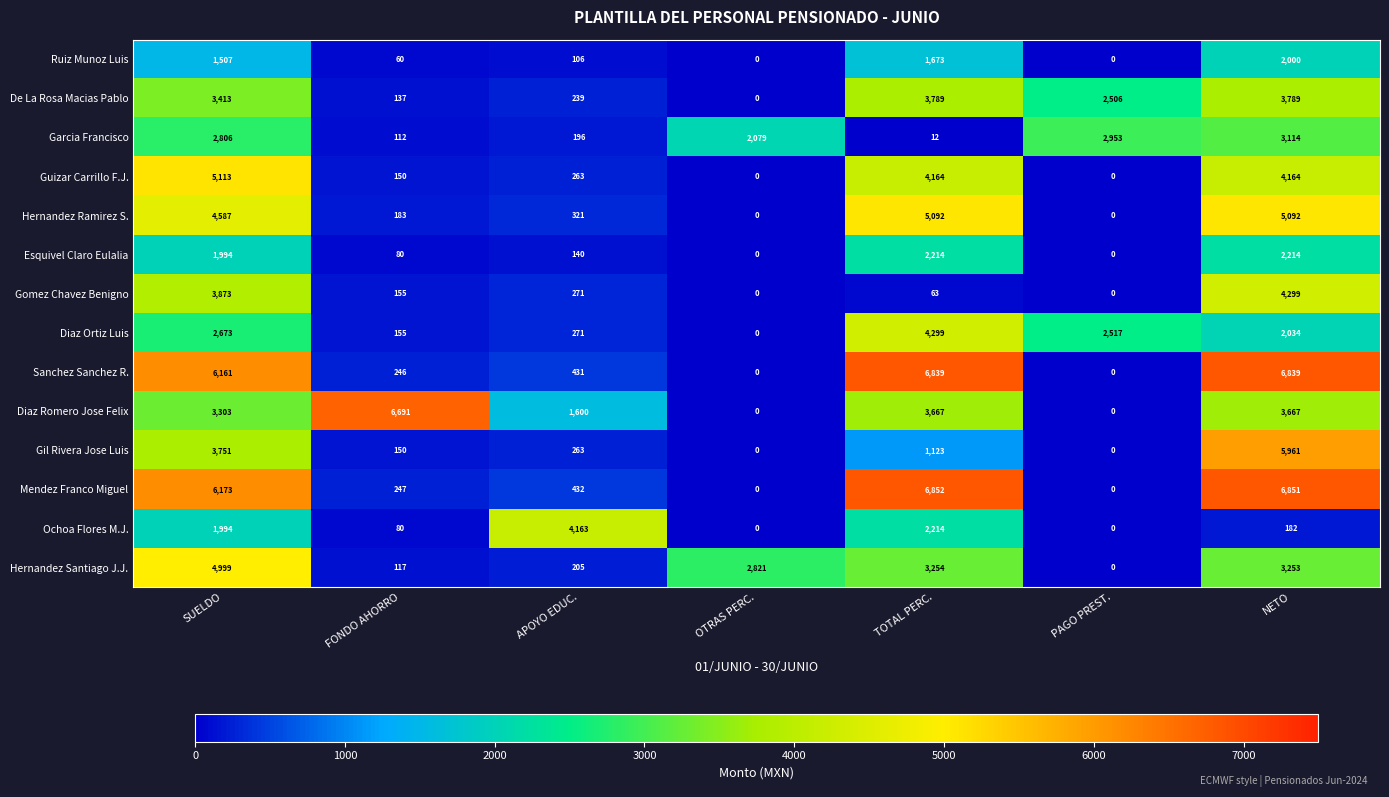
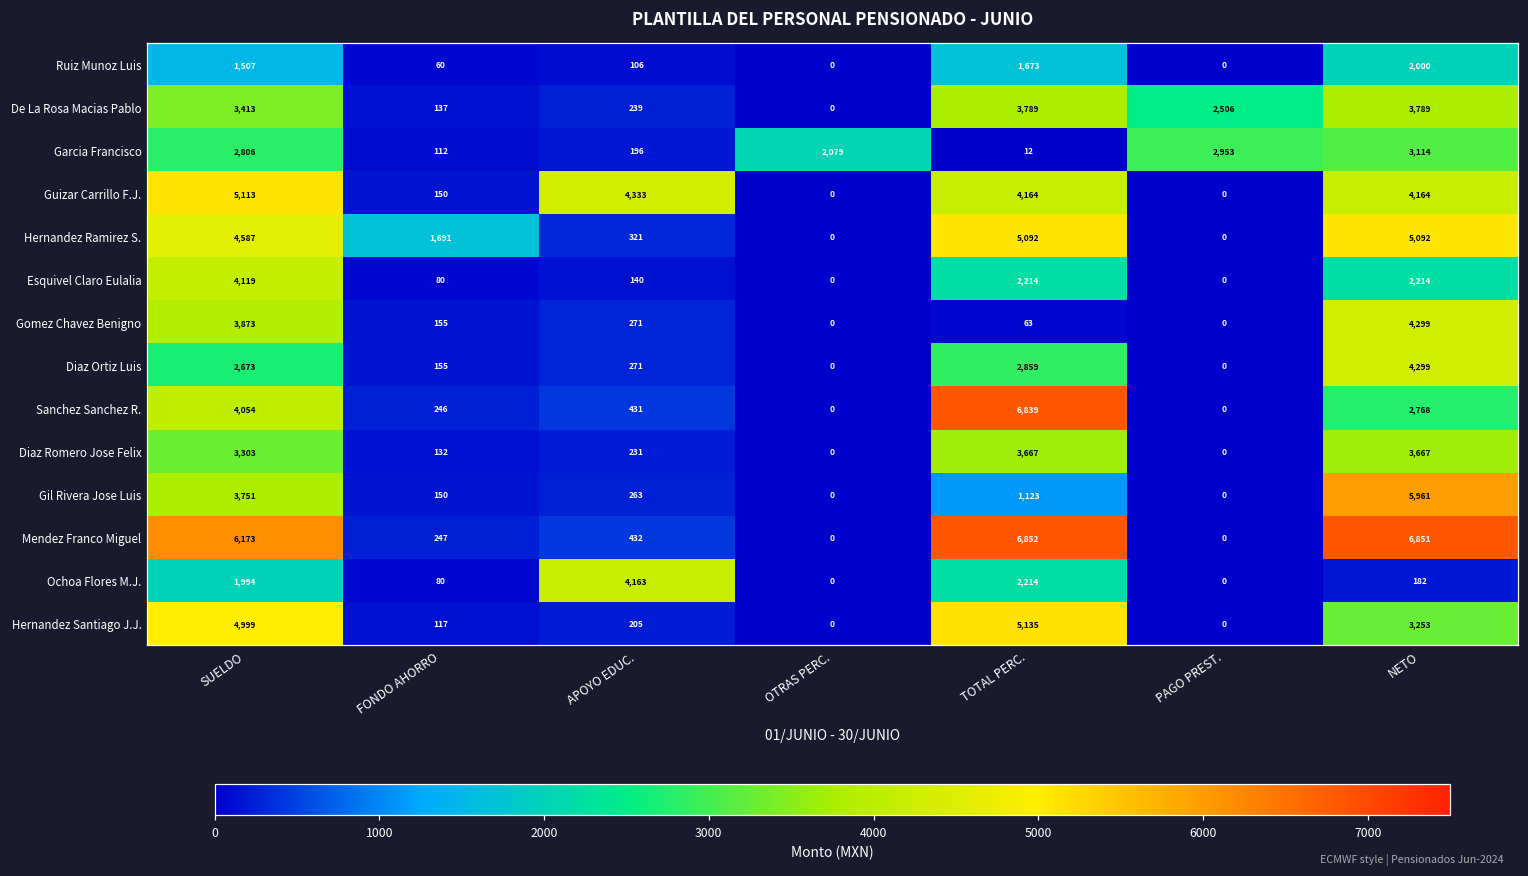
  {
    "Ruiz Munoz Luis": {
      "SUELDO": "1,507",
      "FONDO AHORRO": "60",
      "APOYO EDUC.": "106",
      "OTRAS PERC.": "0",
      "TOTAL PERC.": "1,673",
      "PAGO PREST.": "0",
      "NETO": "2,000"
    },
    "De La Rosa Macias Pablo": {
      "SUELDO": "3,413",
      "FONDO AHORRO": "137",
      "APOYO EDUC.": "239",
      "OTRAS PERC.": "0",
      "TOTAL PERC.": "3,789",
      "PAGO PREST.": "2,506",
      "NETO": "3,789"
    },
    "Garcia Francisco": {
      "SUELDO": "2,806",
      "FONDO AHORRO": "112",
      "APOYO EDUC.": "196",
      "OTRAS PERC.": "2,079",
      "TOTAL PERC.": "12",
      "PAGO PREST.": "2,953",
      "NETO": "3,114"
    },
    "Guizar Carrillo F.J.": {
      "SUELDO": "5,113",
      "FONDO AHORRO": "150",
-     "APOYO EDUC.": "263",
+     "APOYO EDUC.": "4,333",
      "OTRAS PERC.": "0",
      "TOTAL PERC.": "4,164",
      "PAGO PREST.": "0",
      "NETO": "4,164"
    },
    "Hernandez Ramirez S.": {
      "SUELDO": "4,587",
-     "FONDO AHORRO": "183",
+     "FONDO AHORRO": "1,691",
      "APOYO EDUC.": "321",
      "OTRAS PERC.": "0",
      "TOTAL PERC.": "5,092",
      "PAGO PREST.": "0",
      "NETO": "5,092"
    },
    "Esquivel Claro Eulalia": {
-     "SUELDO": "1,994",
+     "SUELDO": "4,119",
      "FONDO AHORRO": "80",
      "APOYO EDUC.": "140",
      "OTRAS PERC.": "0",
      "TOTAL PERC.": "2,214",
      "PAGO PREST.": "0",
      "NETO": "2,214"
    },
    "Gomez Chavez Benigno": {
      "SUELDO": "3,873",
      "FONDO AHORRO": "155",
      "APOYO EDUC.": "271",
      "OTRAS PERC.": "0",
      "TOTAL PERC.": "63",
      "PAGO PREST.": "0",
      "NETO": "4,299"
    },
    "Diaz Ortiz Luis": {
      "SUELDO": "2,673",
      "FONDO AHORRO": "155",
      "APOYO EDUC.": "271",
      "OTRAS PERC.": "0",
-     "TOTAL PERC.": "4,299",
-     "PAGO PREST.": "2,517",
-     "NETO": "2,034"
+     "TOTAL PERC.": "2,859",
+     "PAGO PREST.": "0",
+     "NETO": "4,299"
    },
    "Sanchez Sanchez R.": {
-     "SUELDO": "6,161",
+     "SUELDO": "4,054",
      "FONDO AHORRO": "246",
      "APOYO EDUC.": "431",
      "OTRAS PERC.": "0",
      "TOTAL PERC.": "6,839",
      "PAGO PREST.": "0",
-     "NETO": "6,839"
+     "NETO": "2,768"
    },
    "Diaz Romero Jose Felix": {
      "SUELDO": "3,303",
-     "FONDO AHORRO": "6,691",
-     "APOYO EDUC.": "1,600",
+     "FONDO AHORRO": "132",
+     "APOYO EDUC.": "231",
      "OTRAS PERC.": "0",
      "TOTAL PERC.": "3,667",
      "PAGO PREST.": "0",
      "NETO": "3,667"
    },
    "Gil Rivera Jose Luis": {
      "SUELDO": "3,751",
      "FONDO AHORRO": "150",
      "APOYO EDUC.": "263",
      "OTRAS PERC.": "0",
      "TOTAL PERC.": "1,123",
      "PAGO PREST.": "0",
      "NETO": "5,961"
    },
    "Mendez Franco Miguel": {
      "SUELDO": "6,173",
      "FONDO AHORRO": "247",
      "APOYO EDUC.": "432",
      "OTRAS PERC.": "0",
      "TOTAL PERC.": "6,852",
      "PAGO PREST.": "0",
      "NETO": "6,851"
    },
    "Ochoa Flores M.J.": {
      "SUELDO": "1,994",
      "FONDO AHORRO": "80",
      "APOYO EDUC.": "4,163",
      "OTRAS PERC.": "0",
      "TOTAL PERC.": "2,214",
      "PAGO PREST.": "0",
      "NETO": "182"
    },
    "Hernandez Santiago J.J.": {
      "SUELDO": "4,999",
      "FONDO AHORRO": "117",
      "APOYO EDUC.": "205",
-     "OTRAS PERC.": "2,821",
-     "TOTAL PERC.": "3,254",
+     "OTRAS PERC.": "0",
+     "TOTAL PERC.": "5,135",
      "PAGO PREST.": "0",
      "NETO": "3,253"
    }
  }
